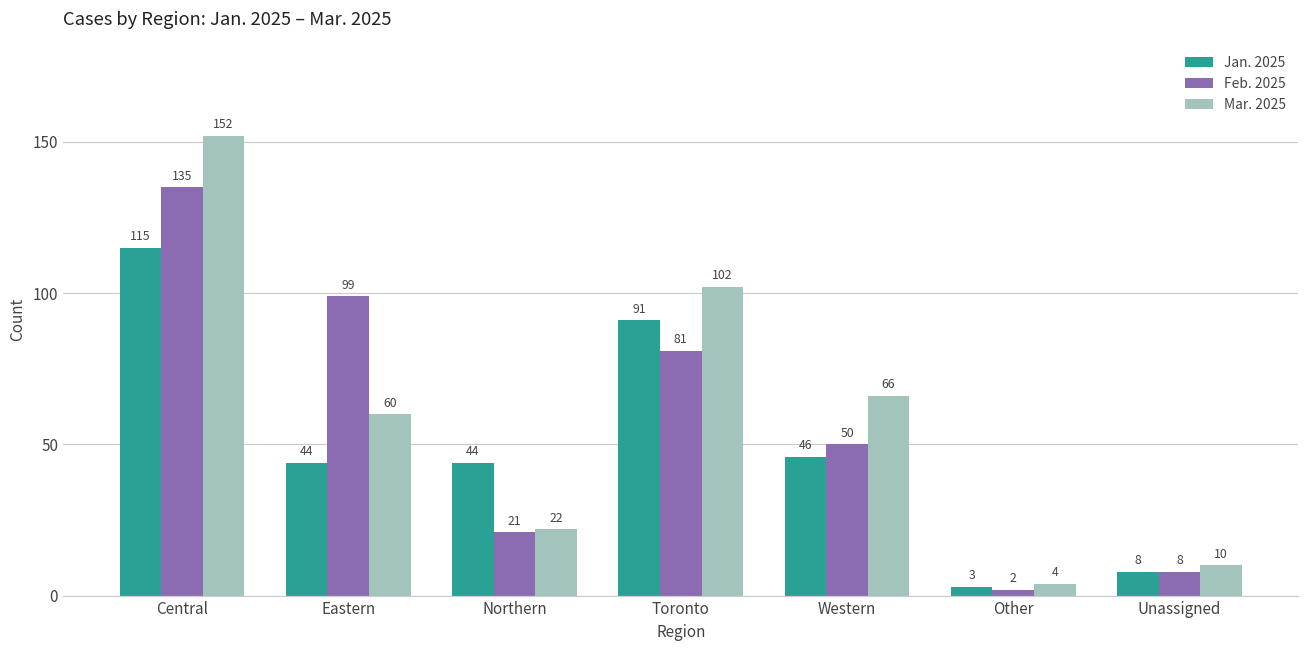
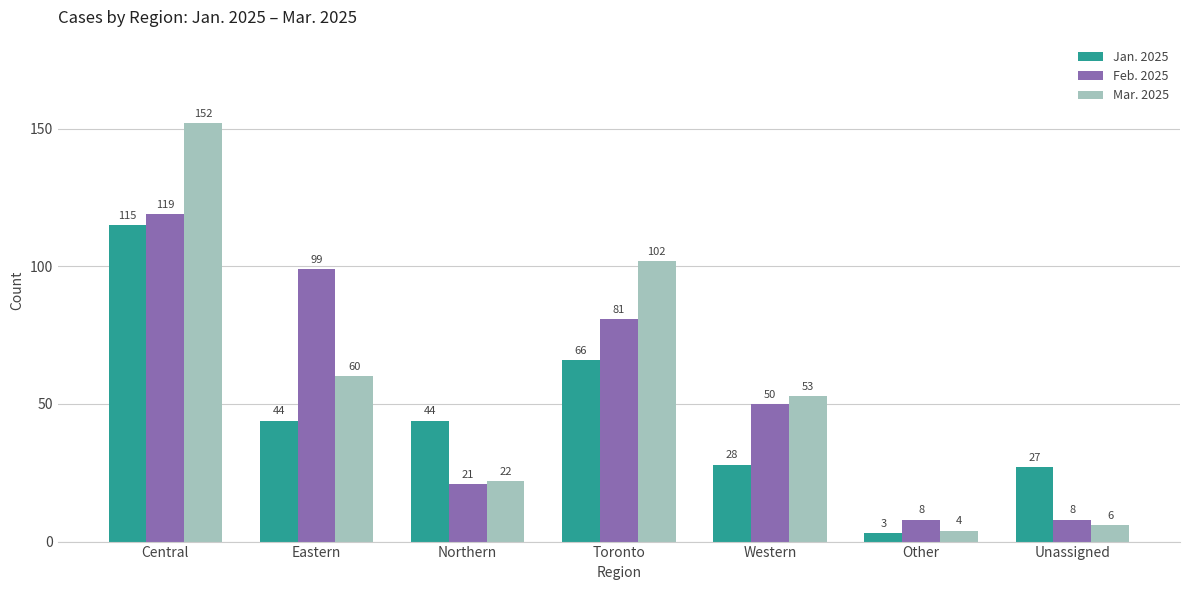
  {
    "Jan. 2025": {
      "Central": 115,
      "Eastern": 44,
      "Northern": 44,
-     "Toronto": 91,
-     "Western": 46,
+     "Toronto": 66,
+     "Western": 28,
      "Other": 3,
-     "Unassigned": 8
+     "Unassigned": 27
    },
    "Feb. 2025": {
-     "Central": 135,
+     "Central": 119,
      "Eastern": 99,
      "Northern": 21,
      "Toronto": 81,
      "Western": 50,
-     "Other": 2,
+     "Other": 8,
      "Unassigned": 8
    },
    "Mar. 2025": {
      "Central": 152,
      "Eastern": 60,
      "Northern": 22,
      "Toronto": 102,
-     "Western": 66,
+     "Western": 53,
      "Other": 4,
-     "Unassigned": 10
+     "Unassigned": 6
    }
  }
